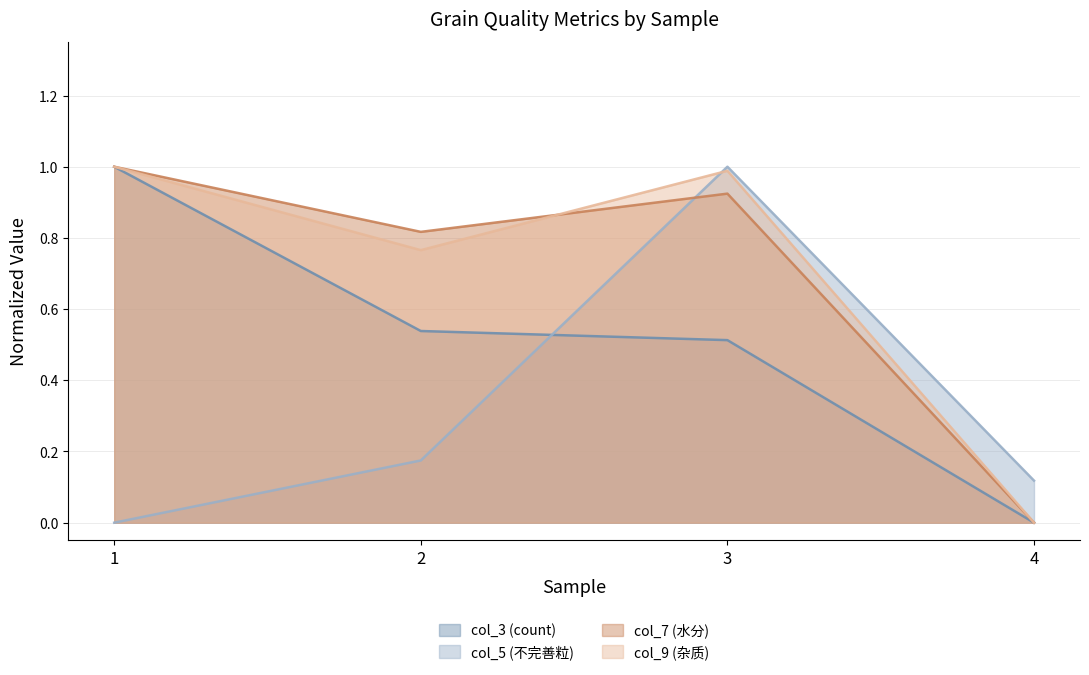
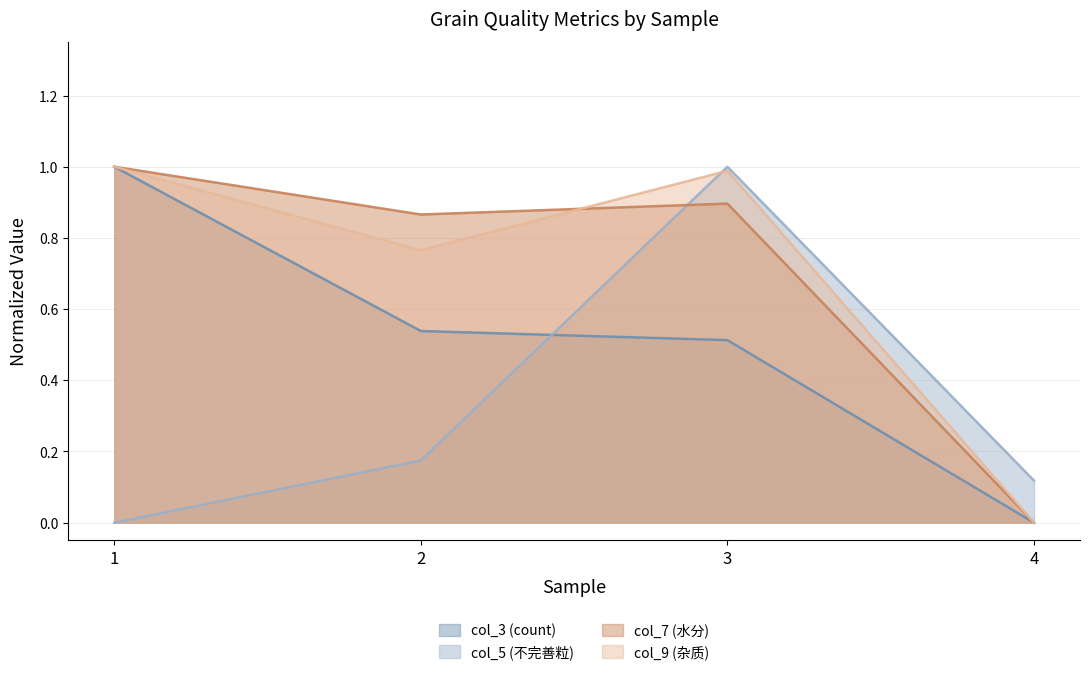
  {
    "col_7 (水分)": {
-     "2": 0.82,
-     "3": 0.92
+     "2": 0.87,
+     "3": 0.90
    },
    "col_9 (杂质)": {
      "2": 0.77,
      "3": 0.99
    }
  }
